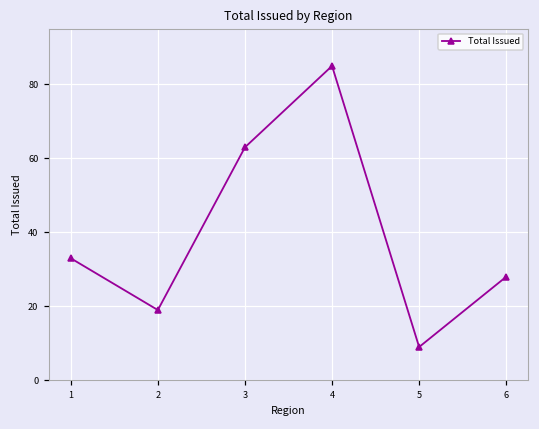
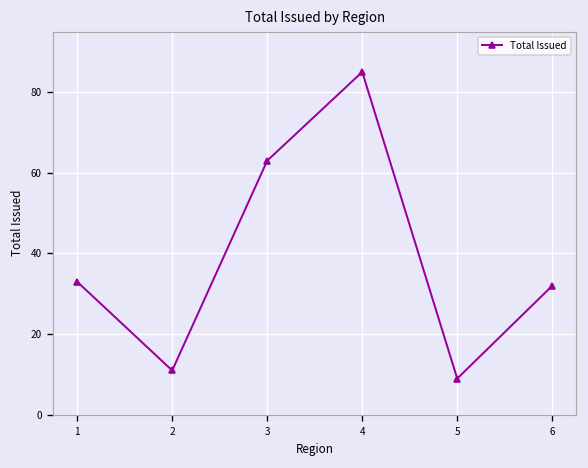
  {
    "1": 33,
-   "2": 19,
+   "2": 11,
    "3": 63,
    "4": 85,
    "5": 9,
-   "6": 28
+   "6": 32
  }
